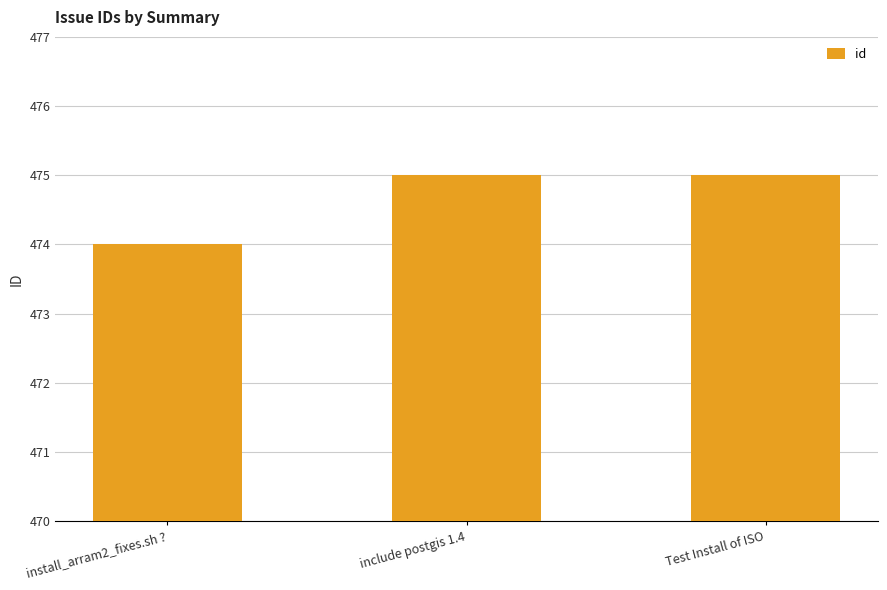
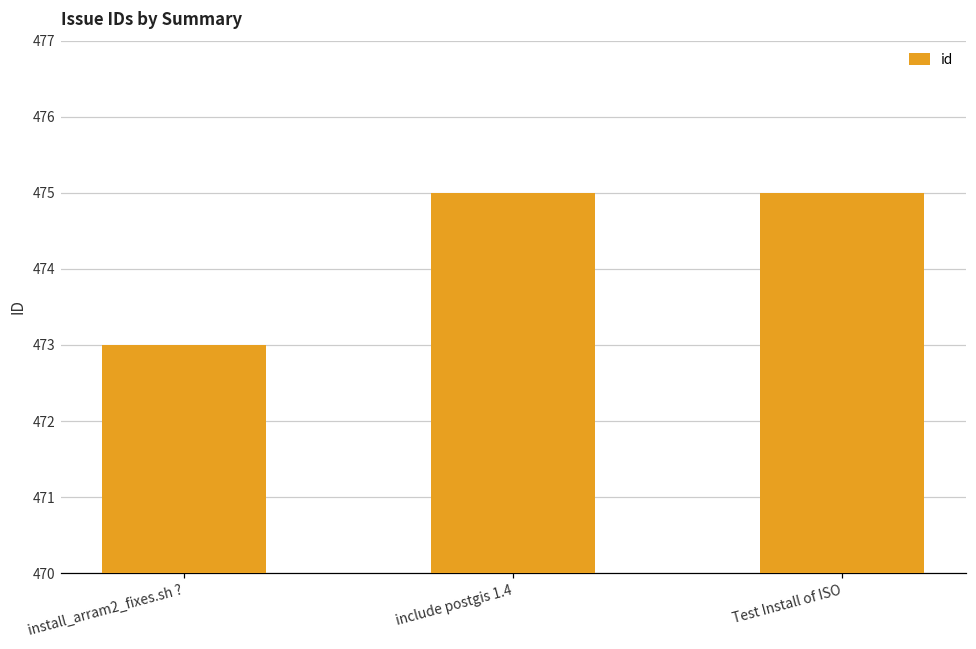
  {
-   "install_arram2_fixes.sh ?": 474,
+   "install_arram2_fixes.sh ?": 473,
    "include postgis 1.4": 475,
    "Test Install of ISO": 475
  }
